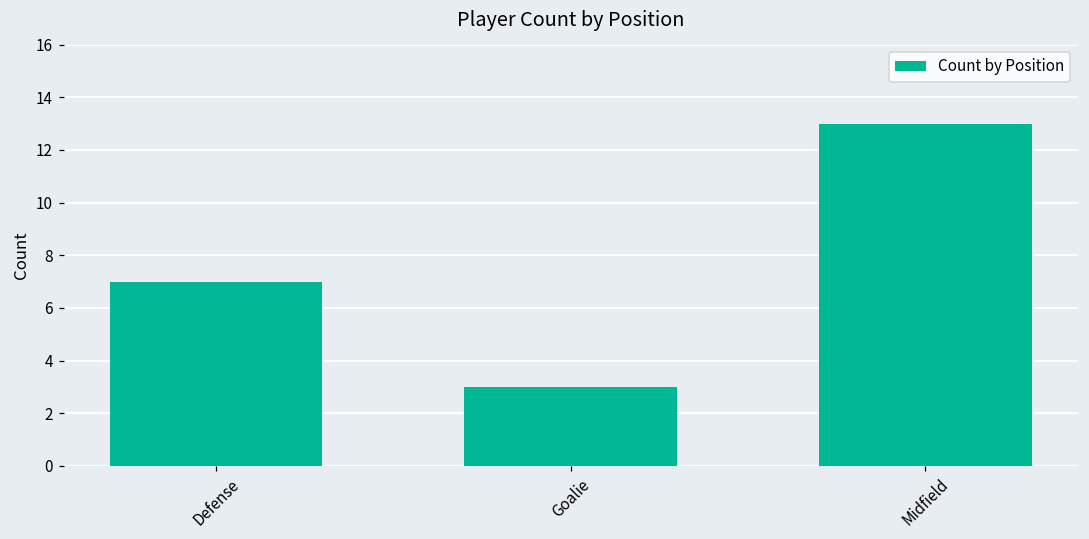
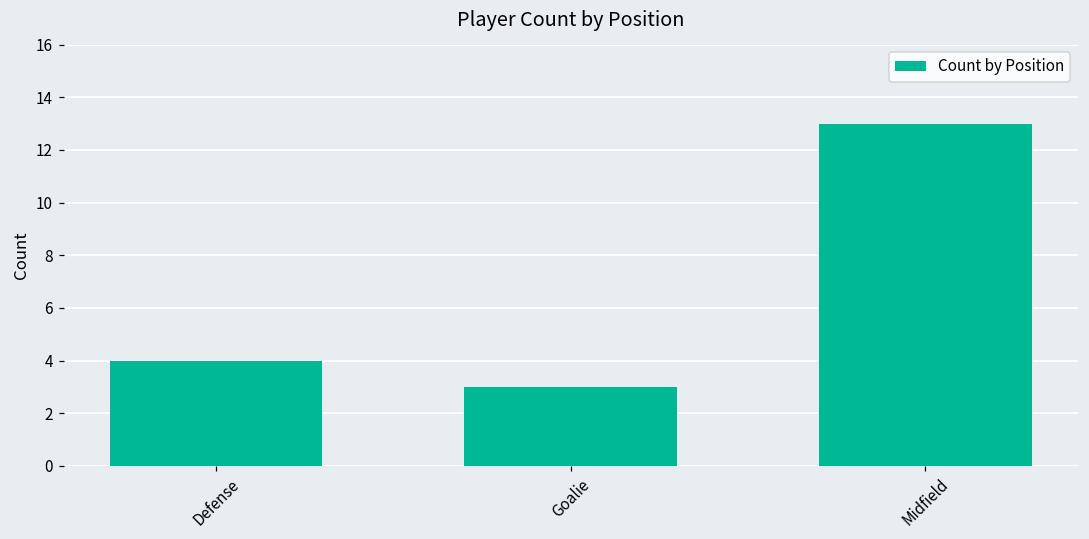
  {
-   "Defense": 7,
+   "Defense": 4,
    "Goalie": 3,
    "Midfield": 13
  }
